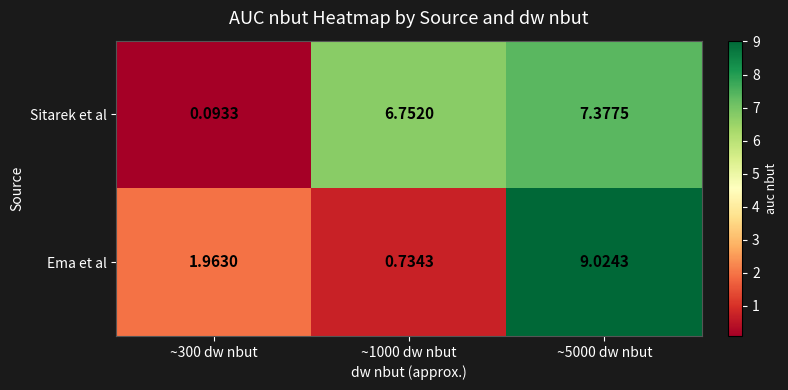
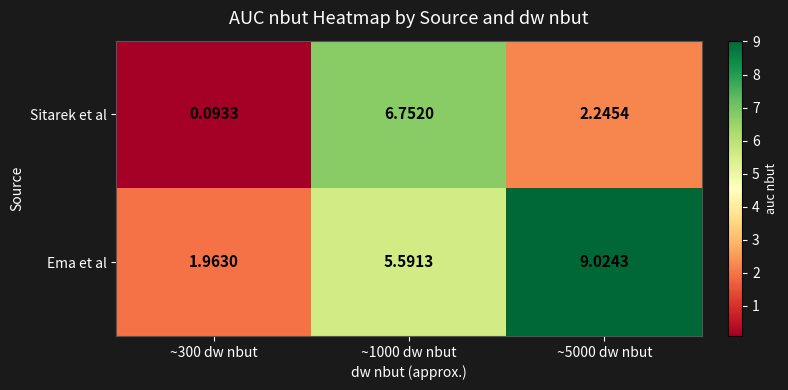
  {
    "Sitarek et al": {
      "~300 dw nbut": 0.0933,
      "~1000 dw nbut": 6.7520,
-     "~5000 dw nbut": 7.3775
+     "~5000 dw nbut": 2.2454
    },
    "Ema et al": {
      "~300 dw nbut": 1.9630,
-     "~1000 dw nbut": 0.7343,
+     "~1000 dw nbut": 5.5913,
      "~5000 dw nbut": 9.0243
    }
  }
